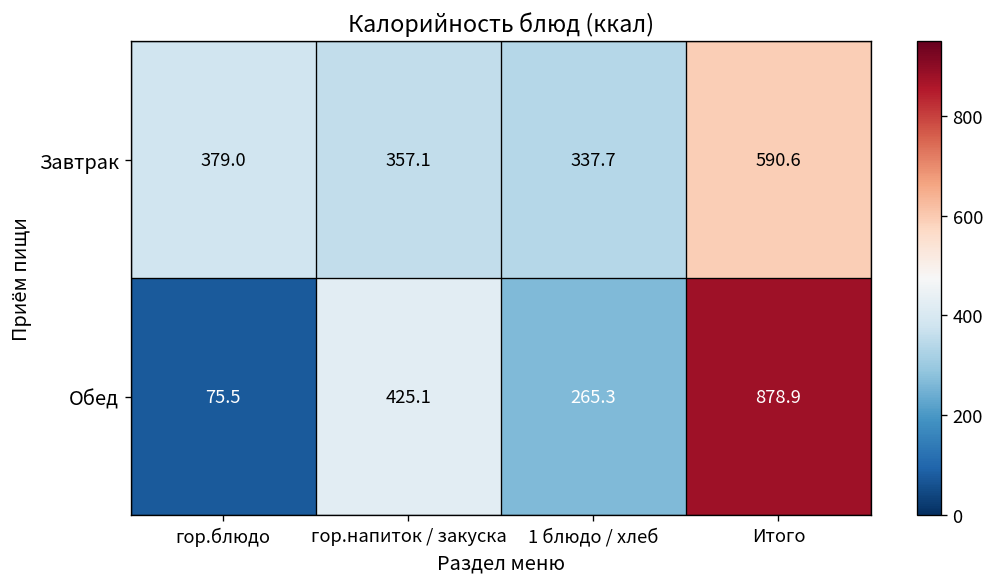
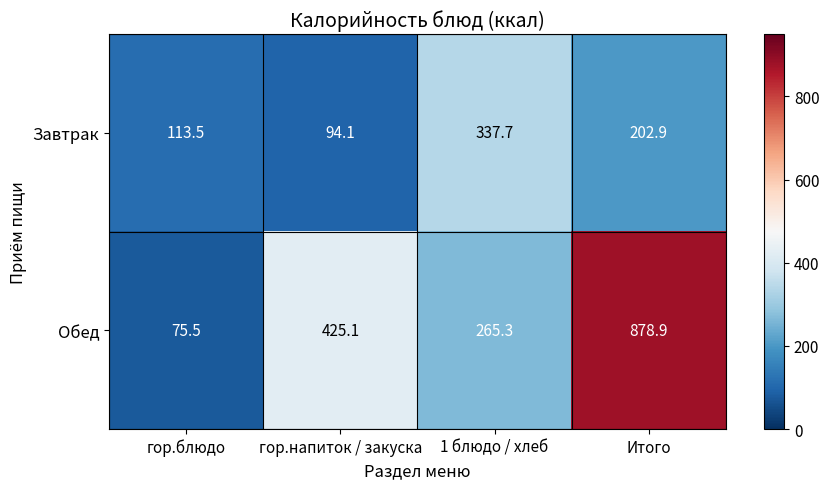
  {
    "Завтрак": {
-     "гор.блюдо": 379.0,
-     "гор.напиток / закуска": 357.1,
+     "гор.блюдо": 113.5,
+     "гор.напиток / закуска": 94.1,
      "1 блюдо / хлеб": 337.7,
-     "Итого": 590.6
+     "Итого": 202.9
    },
    "Обед": {
      "гор.блюдо": 75.5,
      "гор.напиток / закуска": 425.1,
      "1 блюдо / хлеб": 265.3,
      "Итого": 878.9
    }
  }
